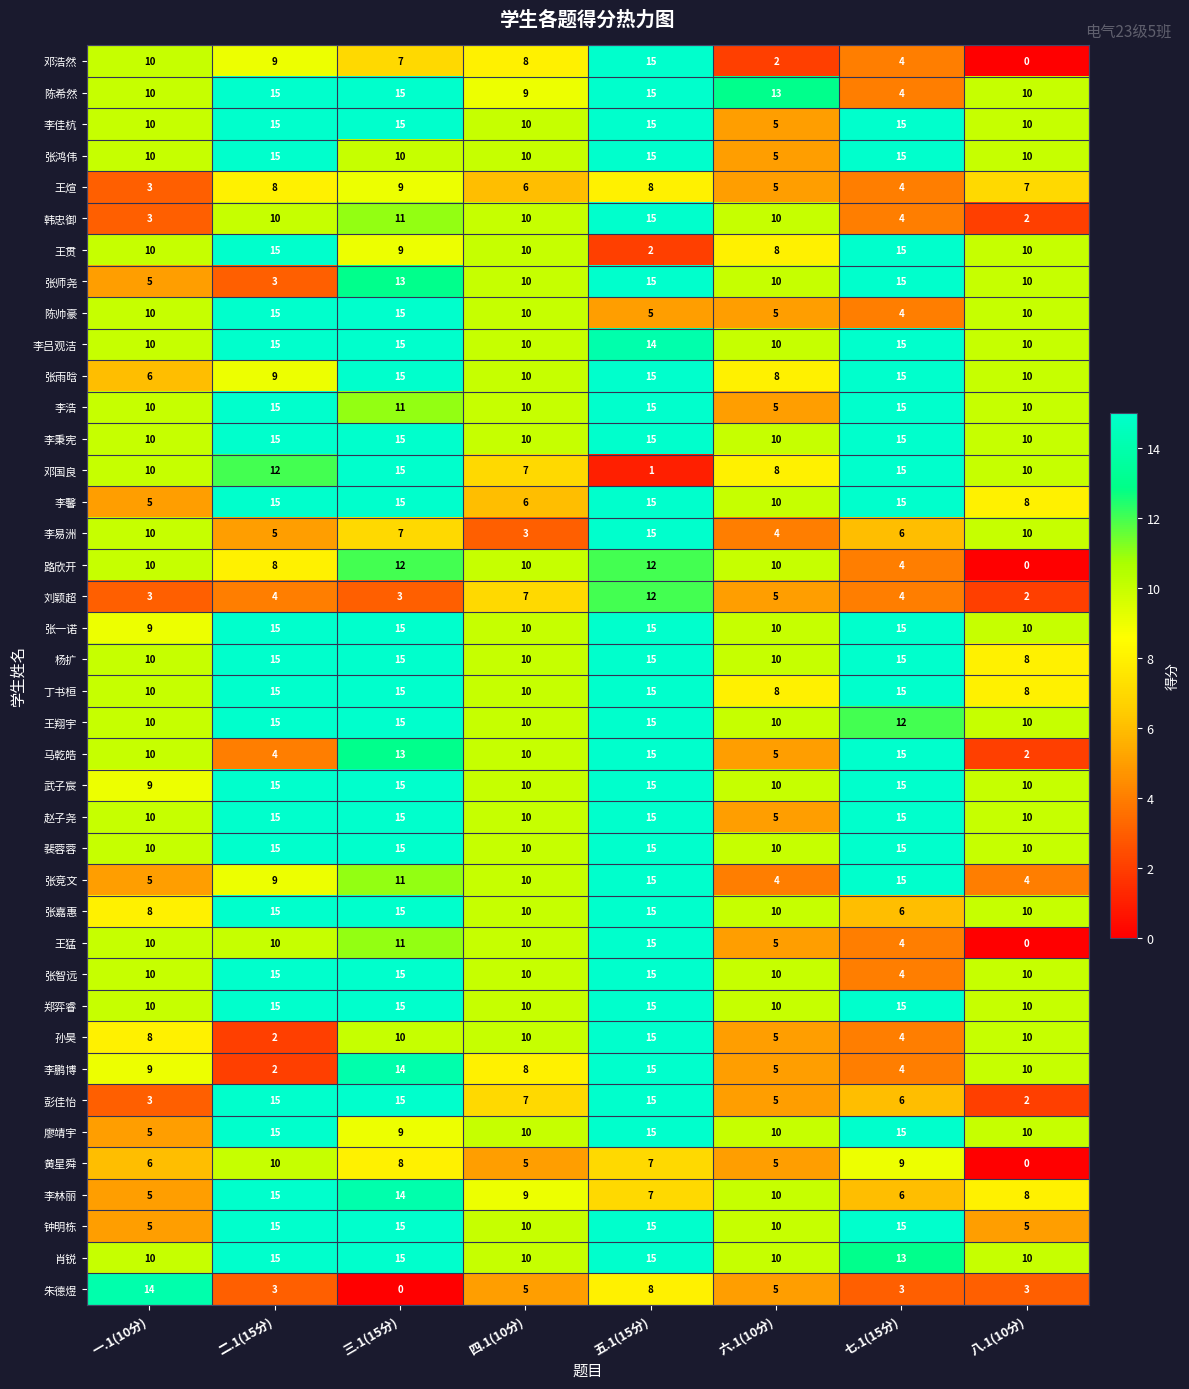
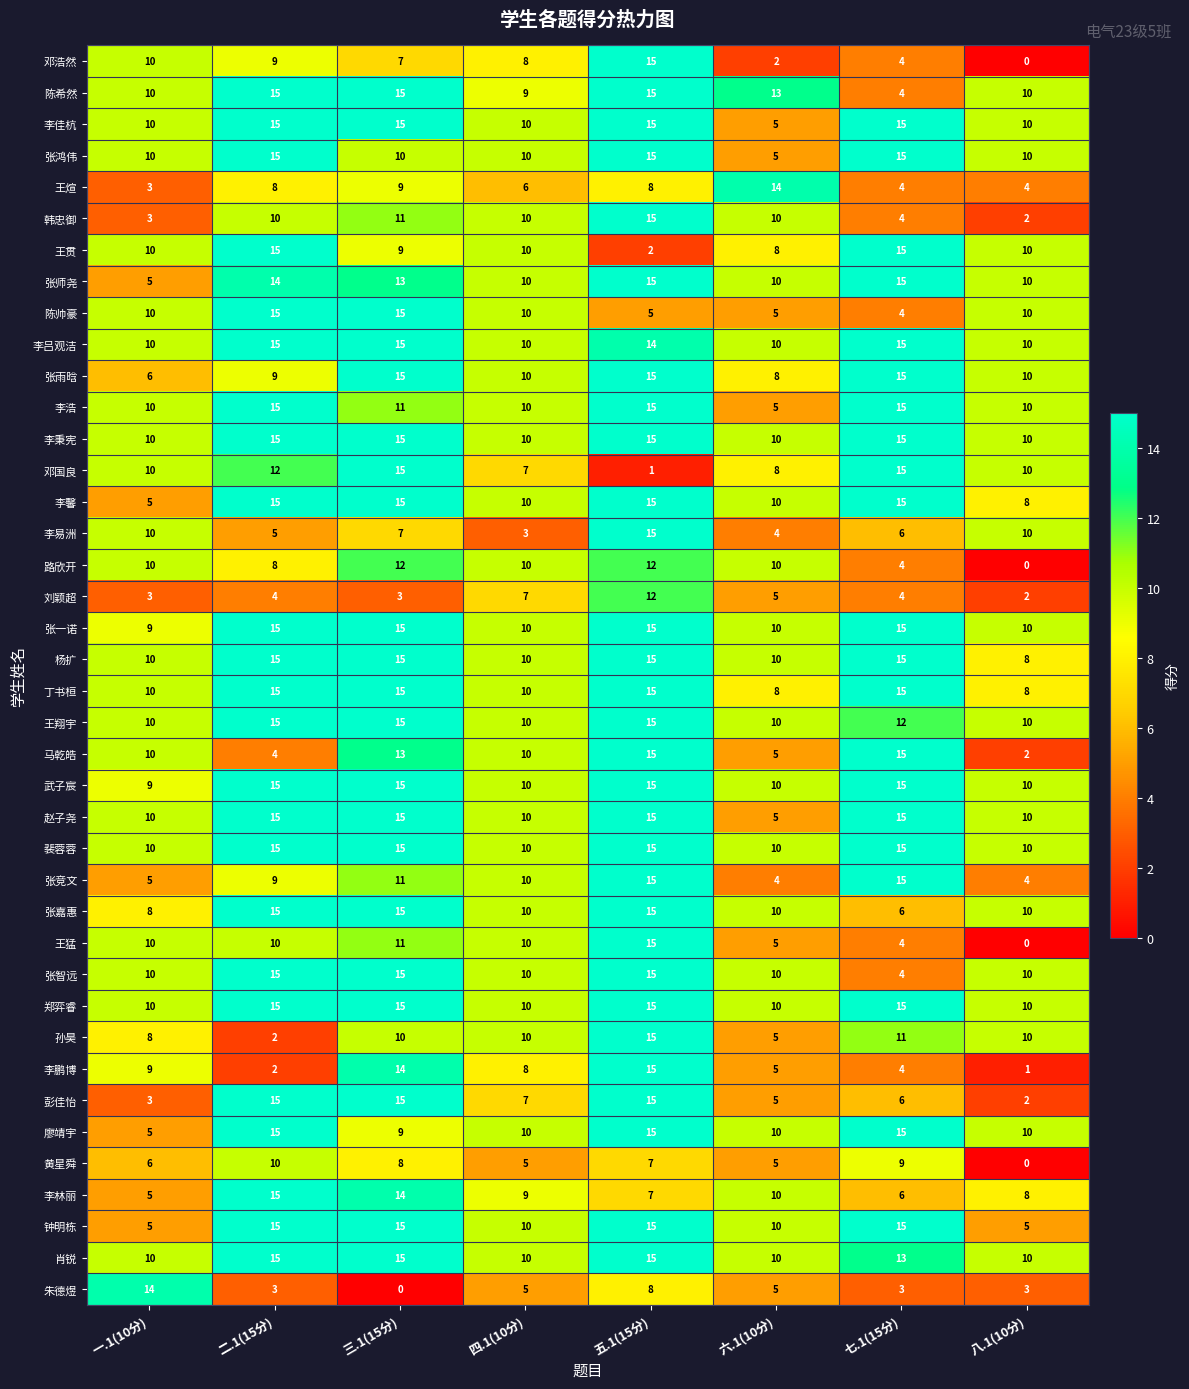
  {
    "王煊": {
      "一.1(10分)": 3,
      "二.1(15分)": 8,
      "三.1(15分)": 9,
      "四.1(10分)": 6,
      "五.1(15分)": 8,
-     "六.1(10分)": 5,
+     "六.1(10分)": 14,
      "七.1(15分)": 4,
-     "八.1(10分)": 7
+     "八.1(10分)": 4
    },
    "张师尧": {
      "一.1(10分)": 5,
-     "二.1(15分)": 3,
+     "二.1(15分)": 14,
      "三.1(15分)": 13,
      "四.1(10分)": 10,
      "五.1(15分)": 15,
      "六.1(10分)": 10,
      "七.1(15分)": 15,
      "八.1(10分)": 10
    },
    "李馨": {
      "一.1(10分)": 5,
      "二.1(15分)": 15,
      "三.1(15分)": 15,
-     "四.1(10分)": 6,
+     "四.1(10分)": 10,
      "五.1(15分)": 15,
      "六.1(10分)": 10,
      "七.1(15分)": 15,
      "八.1(10分)": 8
    },
    "孙昊": {
      "一.1(10分)": 8,
      "二.1(15分)": 2,
      "三.1(15分)": 10,
      "四.1(10分)": 10,
      "五.1(15分)": 15,
      "六.1(10分)": 5,
-     "七.1(15分)": 4,
+     "七.1(15分)": 11,
      "八.1(10分)": 10
    },
    "李鹏博": {
      "一.1(10分)": 9,
      "二.1(15分)": 2,
      "三.1(15分)": 14,
      "四.1(10分)": 8,
      "五.1(15分)": 15,
      "六.1(10分)": 5,
      "七.1(15分)": 4,
-     "八.1(10分)": 10
+     "八.1(10分)": 1
    }
  }
